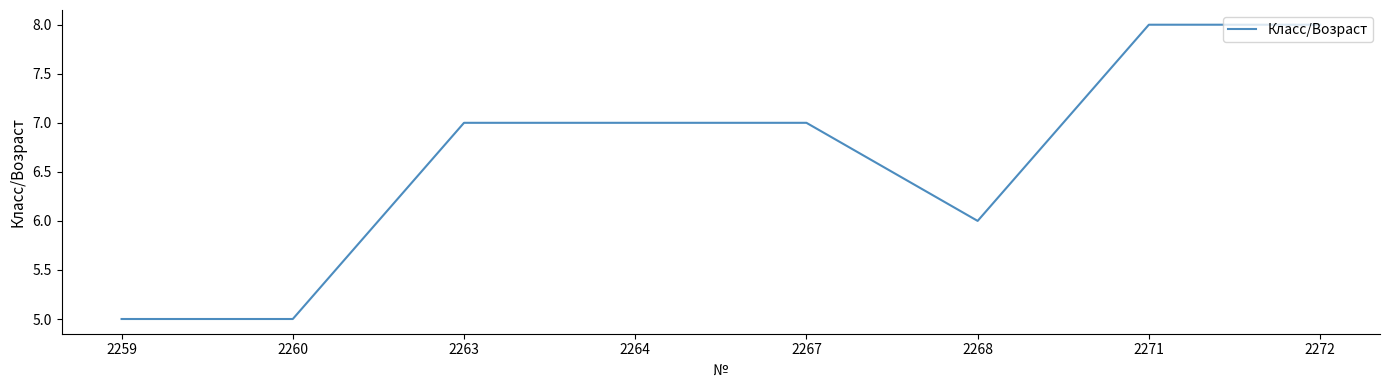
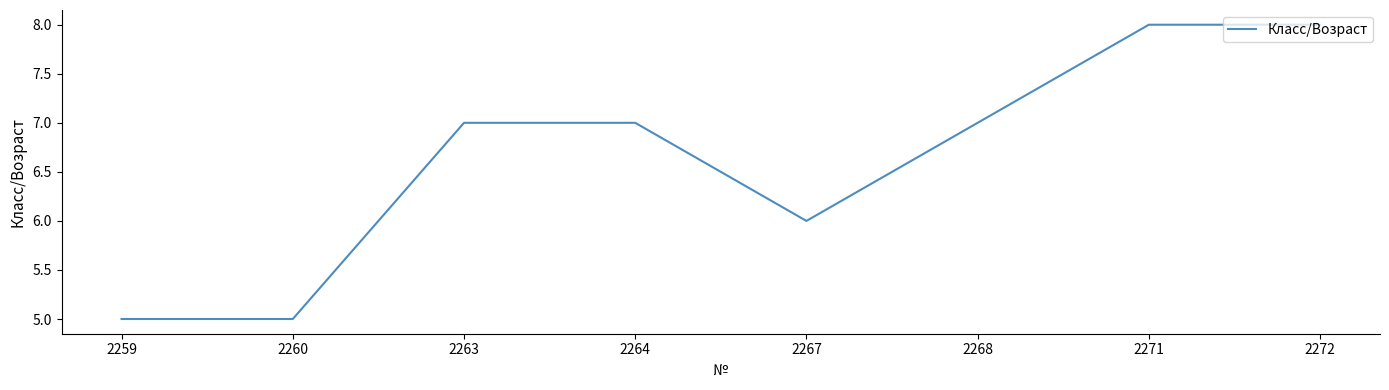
  {
    "2259": 5,
    "2260": 5,
    "2263": 7,
    "2264": 7,
-   "2267": 7,
-   "2268": 6,
+   "2267": 6,
+   "2268": 7,
    "2271": 8
  }
